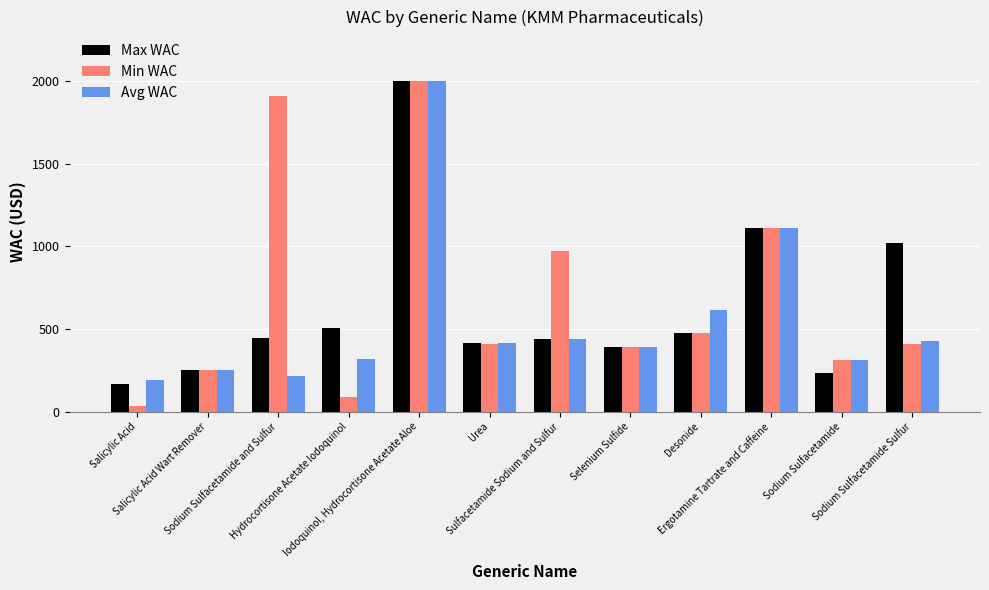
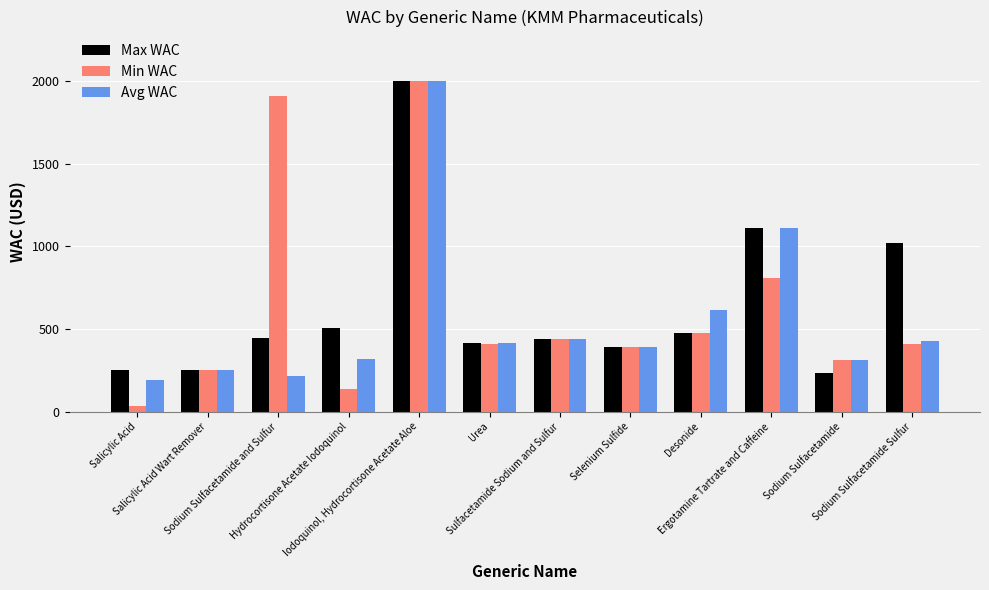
  {
    "Max WAC": {
-     "Salicylic Acid": 170,
+     "Salicylic Acid": 250,
      "Salicylic Acid Wart Remover": 250,
      "Sodium Sulfacetamide and Sulfur": 440,
      "Hydrocortisone Acetate Iodoquinol": 500,
      "Iodoquinol, Hydrocortisone Acetate Aloe": 2000,
      "Urea": 420,
      "Sulfacetamide Sodium and Sulfur": 440,
      "Selenium Sulfide": 390,
      "Desonide": 470,
      "Ergotamine Tartrate and Caffeine": 1110,
      "Sodium Sulfacetamide": 240,
      "Sodium Sulfacetamide Sulfur": 1020
    },
    "Min WAC": {
      "Salicylic Acid": 40,
      "Salicylic Acid Wart Remover": 250,
      "Sodium Sulfacetamide and Sulfur": 1910,
-     "Hydrocortisone Acetate Iodoquinol": 90,
+     "Hydrocortisone Acetate Iodoquinol": 140,
      "Iodoquinol, Hydrocortisone Acetate Aloe": 2000,
      "Urea": 410,
-     "Sulfacetamide Sodium and Sulfur": 970,
+     "Sulfacetamide Sodium and Sulfur": 440,
      "Selenium Sulfide": 390,
      "Desonide": 470,
-     "Ergotamine Tartrate and Caffeine": 1110,
+     "Ergotamine Tartrate and Caffeine": 810,
      "Sodium Sulfacetamide": 320,
      "Sodium Sulfacetamide Sulfur": 410
    },
    "Avg WAC": {
      "Salicylic Acid": 190,
      "Salicylic Acid Wart Remover": 250,
      "Sodium Sulfacetamide and Sulfur": 220,
      "Hydrocortisone Acetate Iodoquinol": 320,
      "Iodoquinol, Hydrocortisone Acetate Aloe": 2000,
      "Urea": 410,
      "Sulfacetamide Sodium and Sulfur": 440,
      "Selenium Sulfide": 390,
      "Desonide": 610,
      "Ergotamine Tartrate and Caffeine": 1110,
      "Sodium Sulfacetamide": 320,
      "Sodium Sulfacetamide Sulfur": 430
    }
  }
